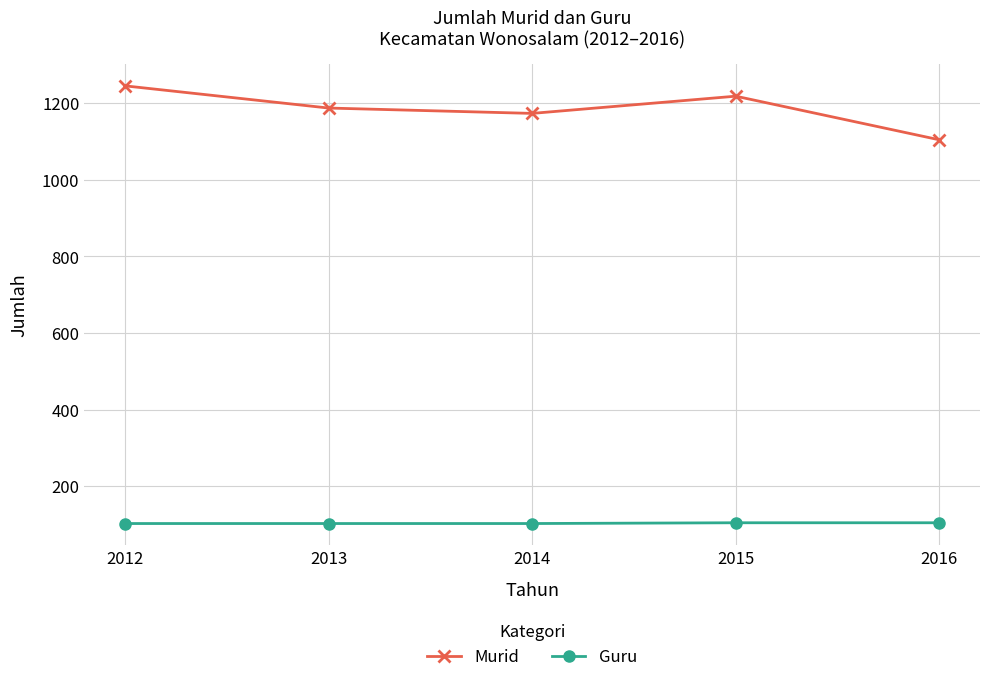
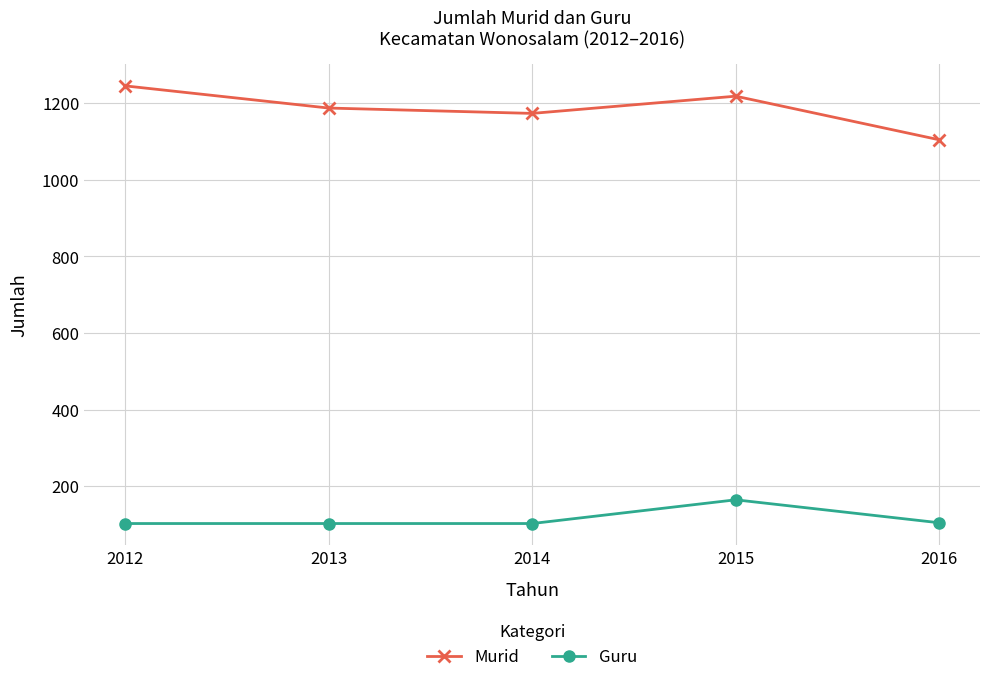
  {
    "Murid": {
      "2012": 1250,
      "2013": 1190,
      "2014": 1170,
      "2015": 1220,
      "2016": 1110
    },
    "Guru": {
      "2012": 100,
      "2013": 100,
      "2014": 100,
-     "2015": 100,
+     "2015": 160,
      "2016": 100
    }
  }
